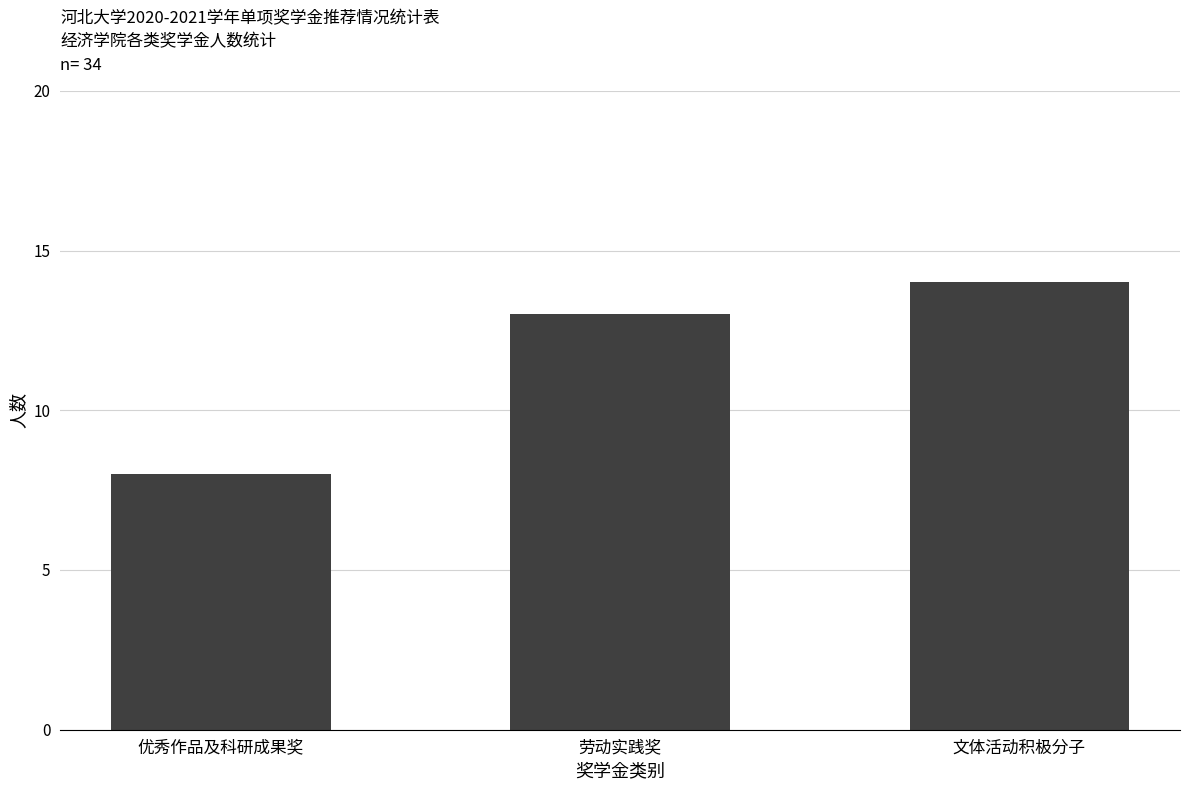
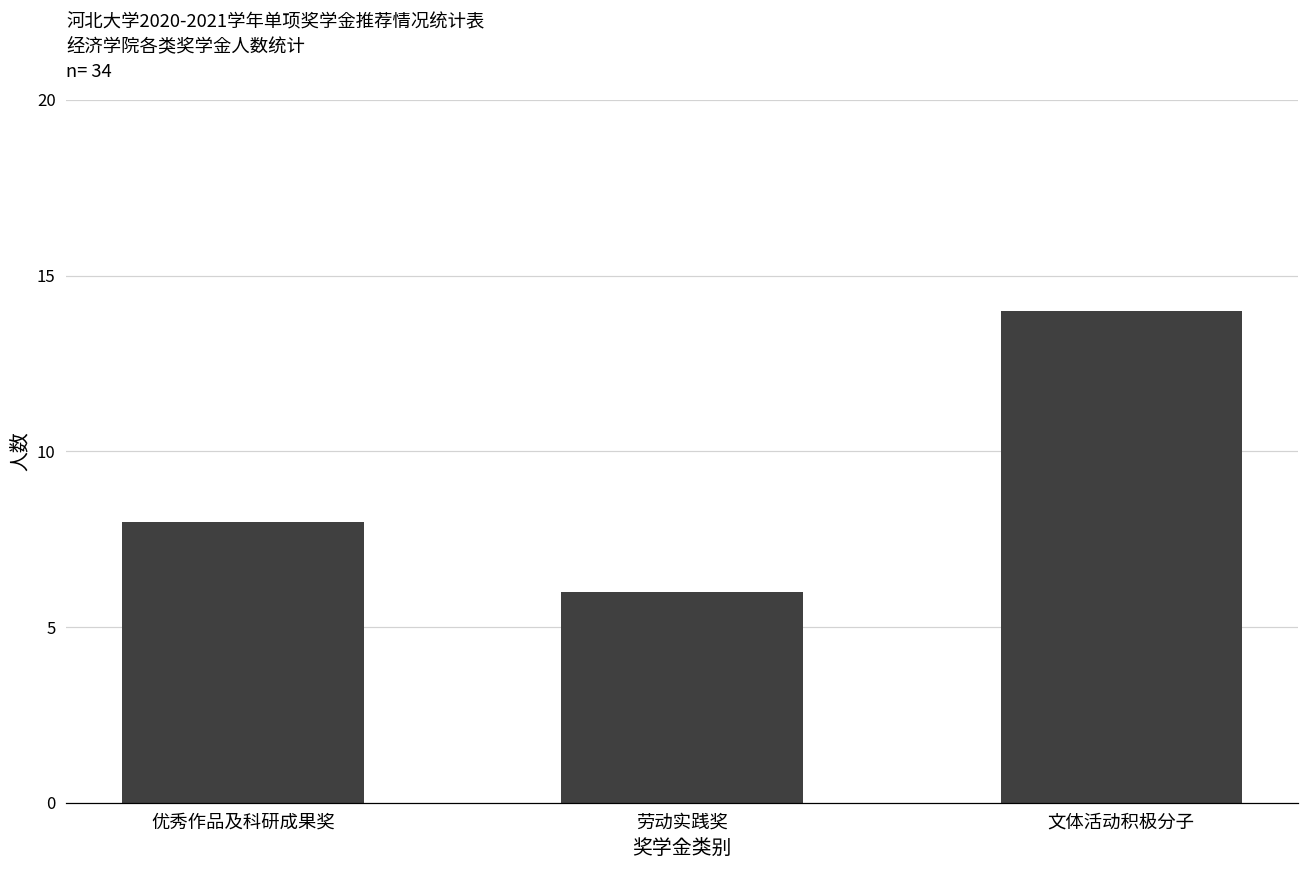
  {
    "优秀作品及科研成果奖": 8,
-   "劳动实践奖": 13,
+   "劳动实践奖": 6,
    "文体活动积极分子": 14
  }
